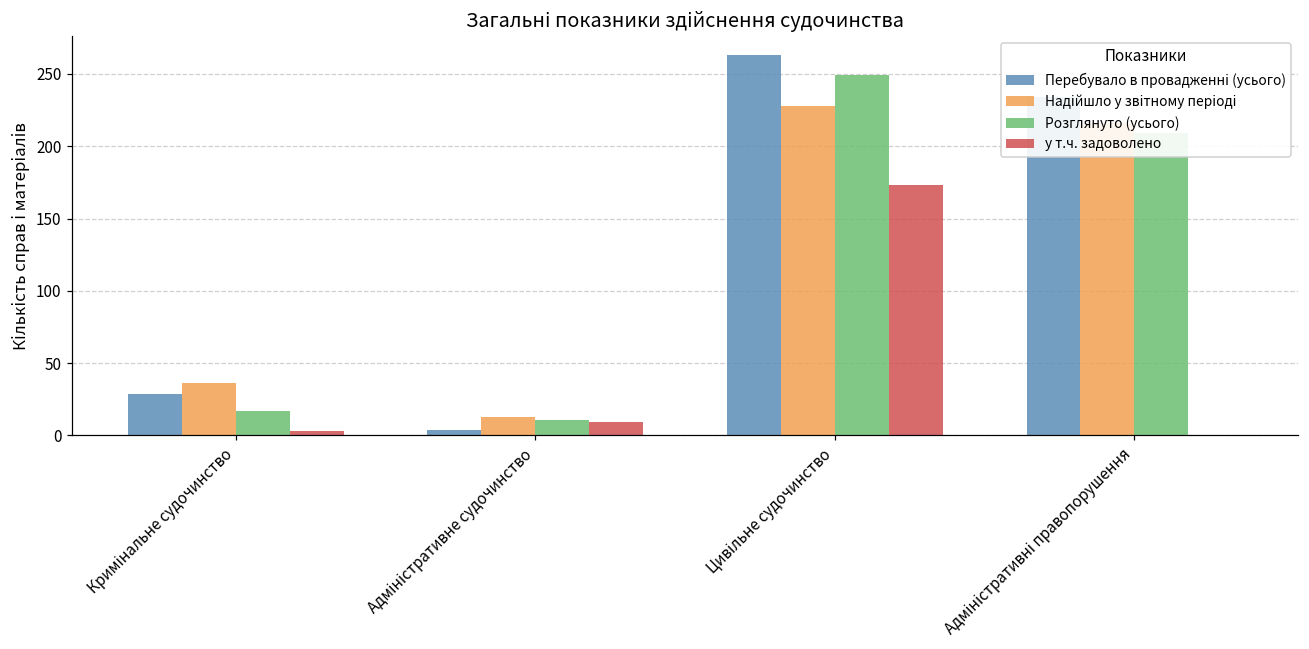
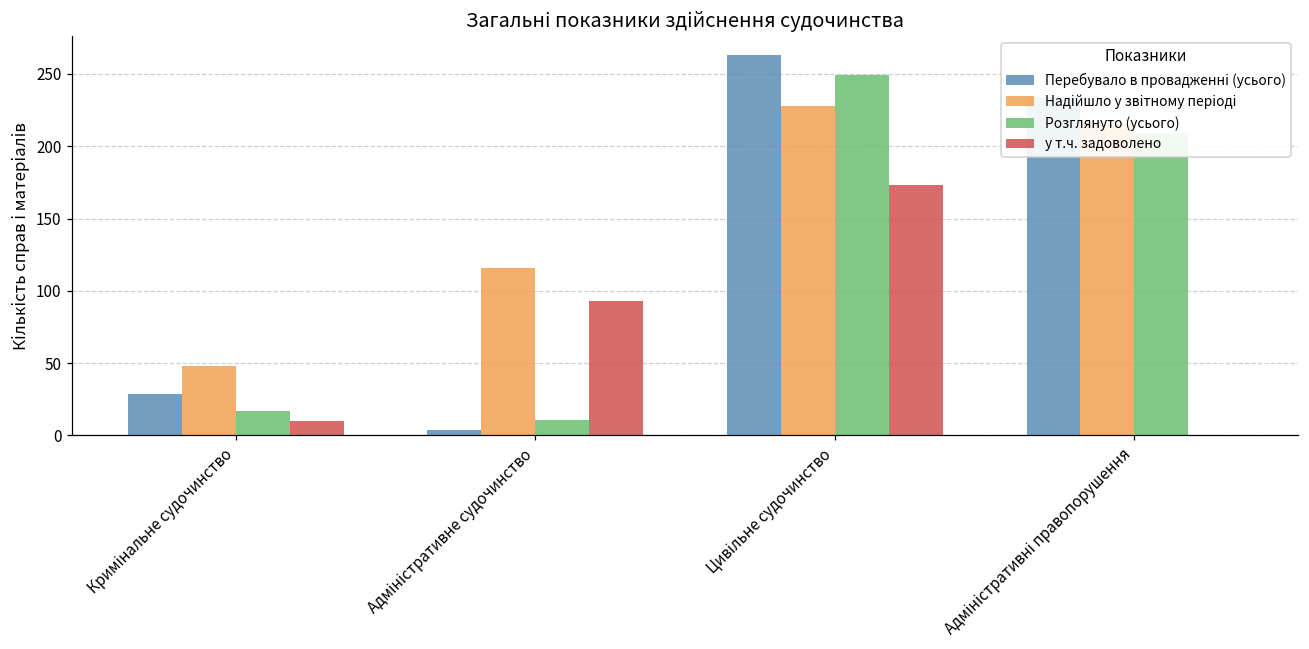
  {
    "Перебувало в провадженні (усього)": {
      "Кримінальне судочинство": 29,
      "Адміністративне судочинство": 4,
      "Цивільне судочинство": 263
    },
    "Надійшло у звітному періоді": {
-     "Кримінальне судочинство": 36,
-     "Адміністративне судочинство": 13,
+     "Кримінальне судочинство": 48,
+     "Адміністративне судочинство": 116,
      "Цивільне судочинство": 228
    },
    "Розглянуто (усього)": {
      "Кримінальне судочинство": 17,
      "Адміністративне судочинство": 11,
      "Цивільне судочинство": 249
    },
    "у т.ч. задоволено": {
-     "Кримінальне судочинство": 3,
-     "Адміністративне судочинство": 9,
+     "Кримінальне судочинство": 10,
+     "Адміністративне судочинство": 93,
      "Цивільне судочинство": 173,
      "Адміністративні правопорушення": 0
    }
  }
